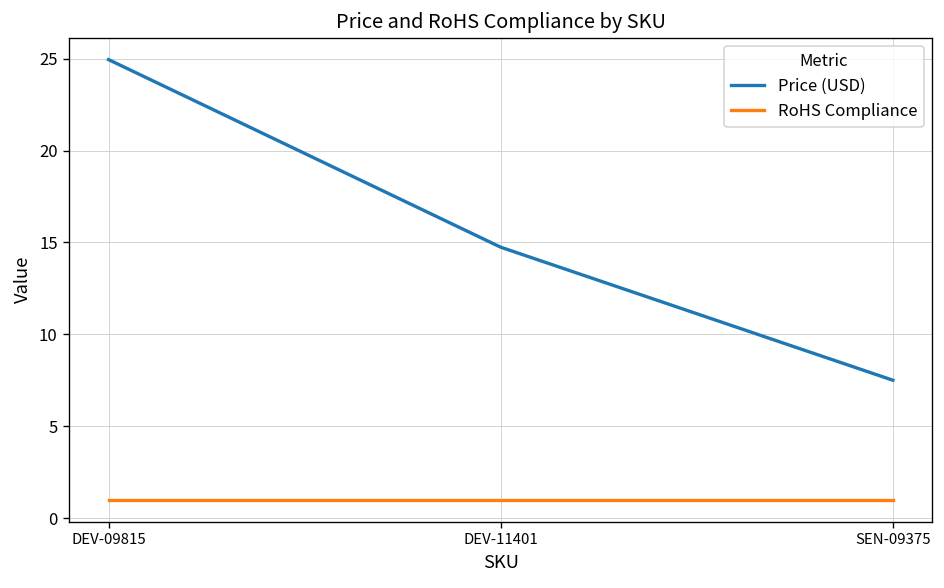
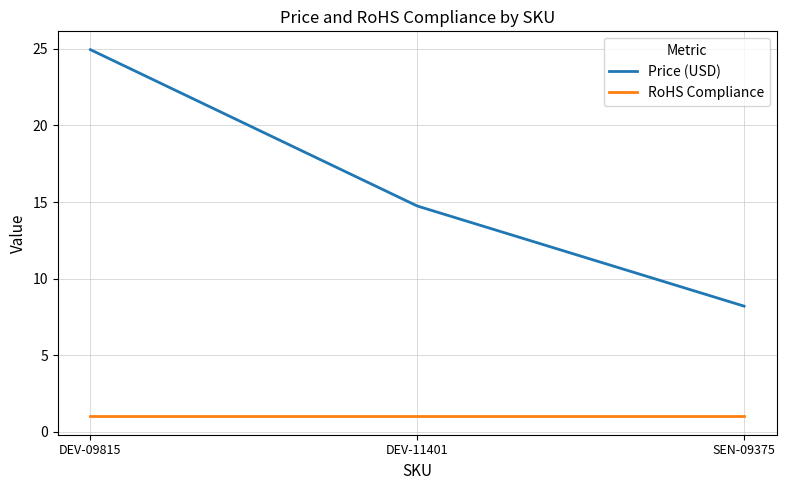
  {
    "Price (USD)": {
      "DEV-09815": 25.0,
      "DEV-11401": 14.7,
-     "SEN-09375": 7.5
+     "SEN-09375": 8.2
    },
    "RoHS Compliance": {
      "DEV-09815": 1.0,
      "DEV-11401": 1.0,
      "SEN-09375": 1.0
    }
  }
